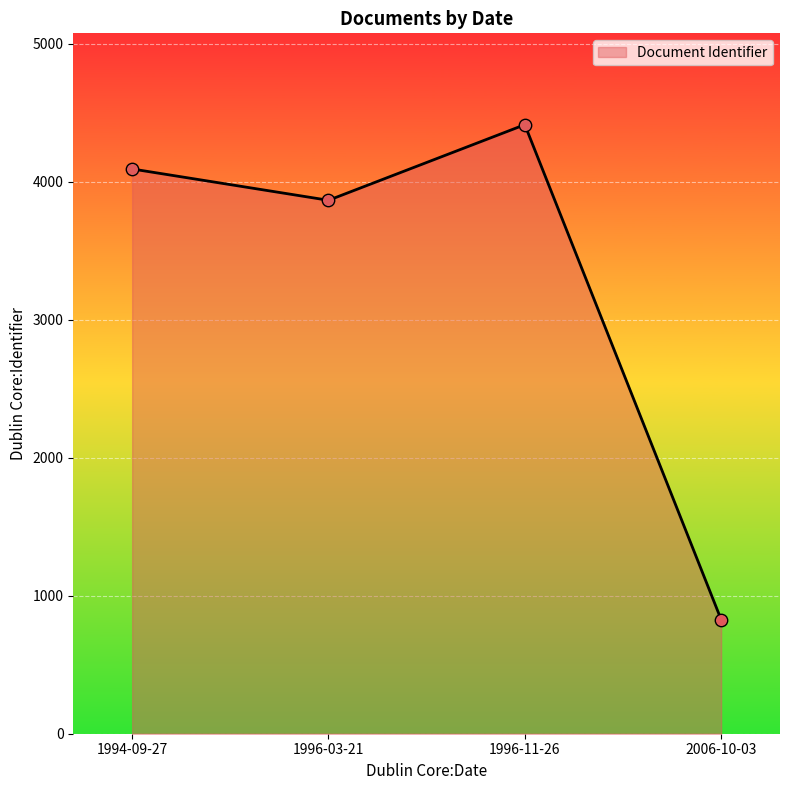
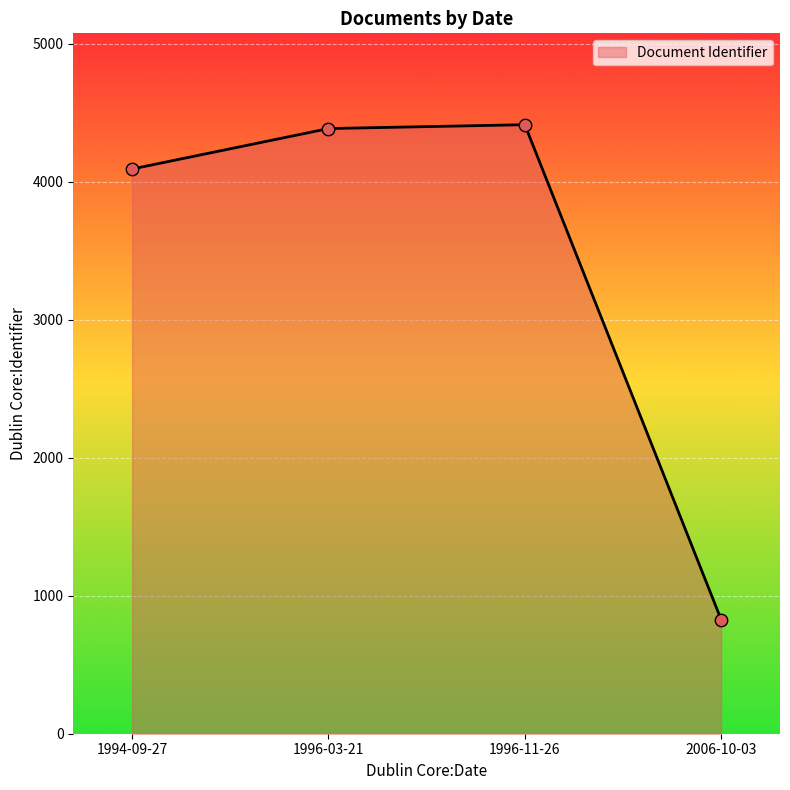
  {
    "1994-09-27": 4090,
-   "1996-03-21": 3870,
+   "1996-03-21": 4390,
    "1996-11-26": 4420,
    "2006-10-03": 830
  }
